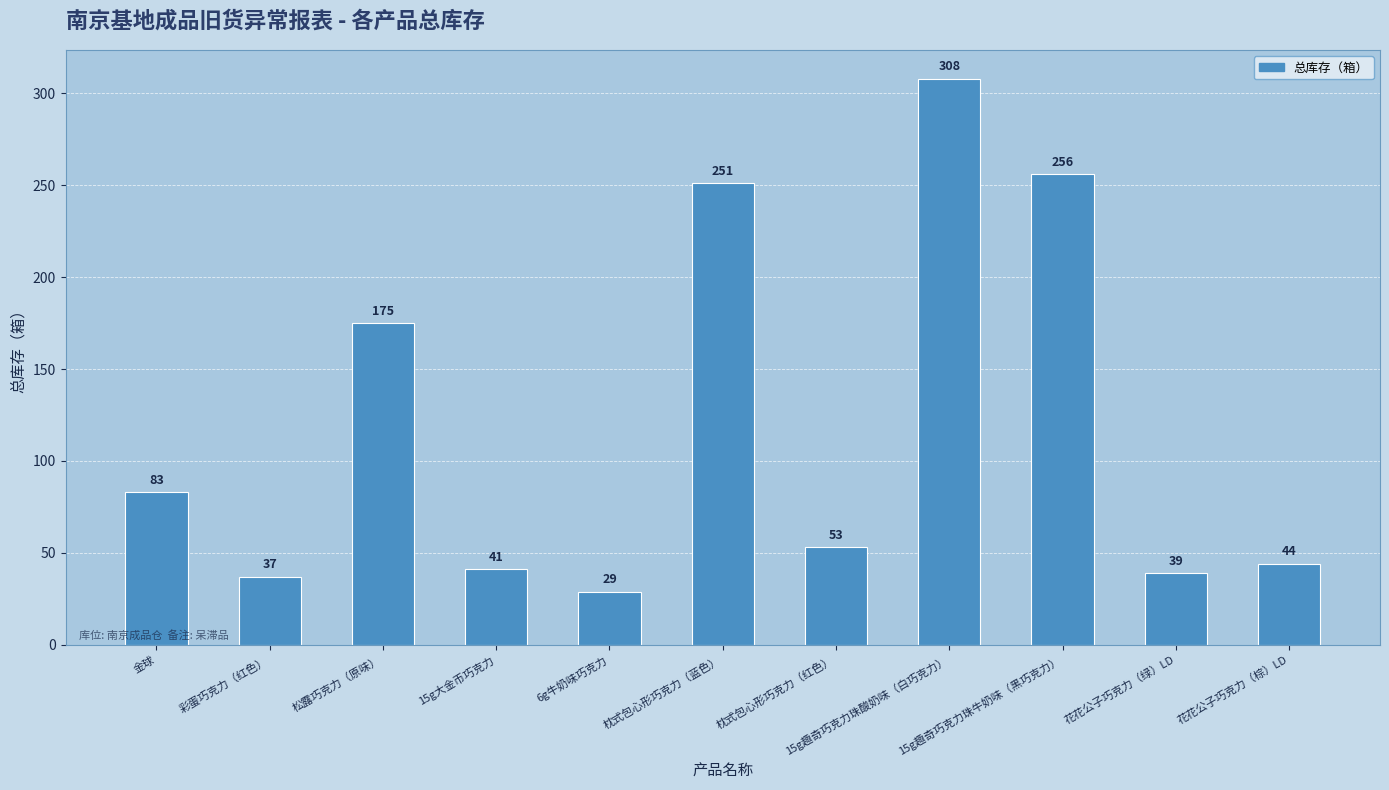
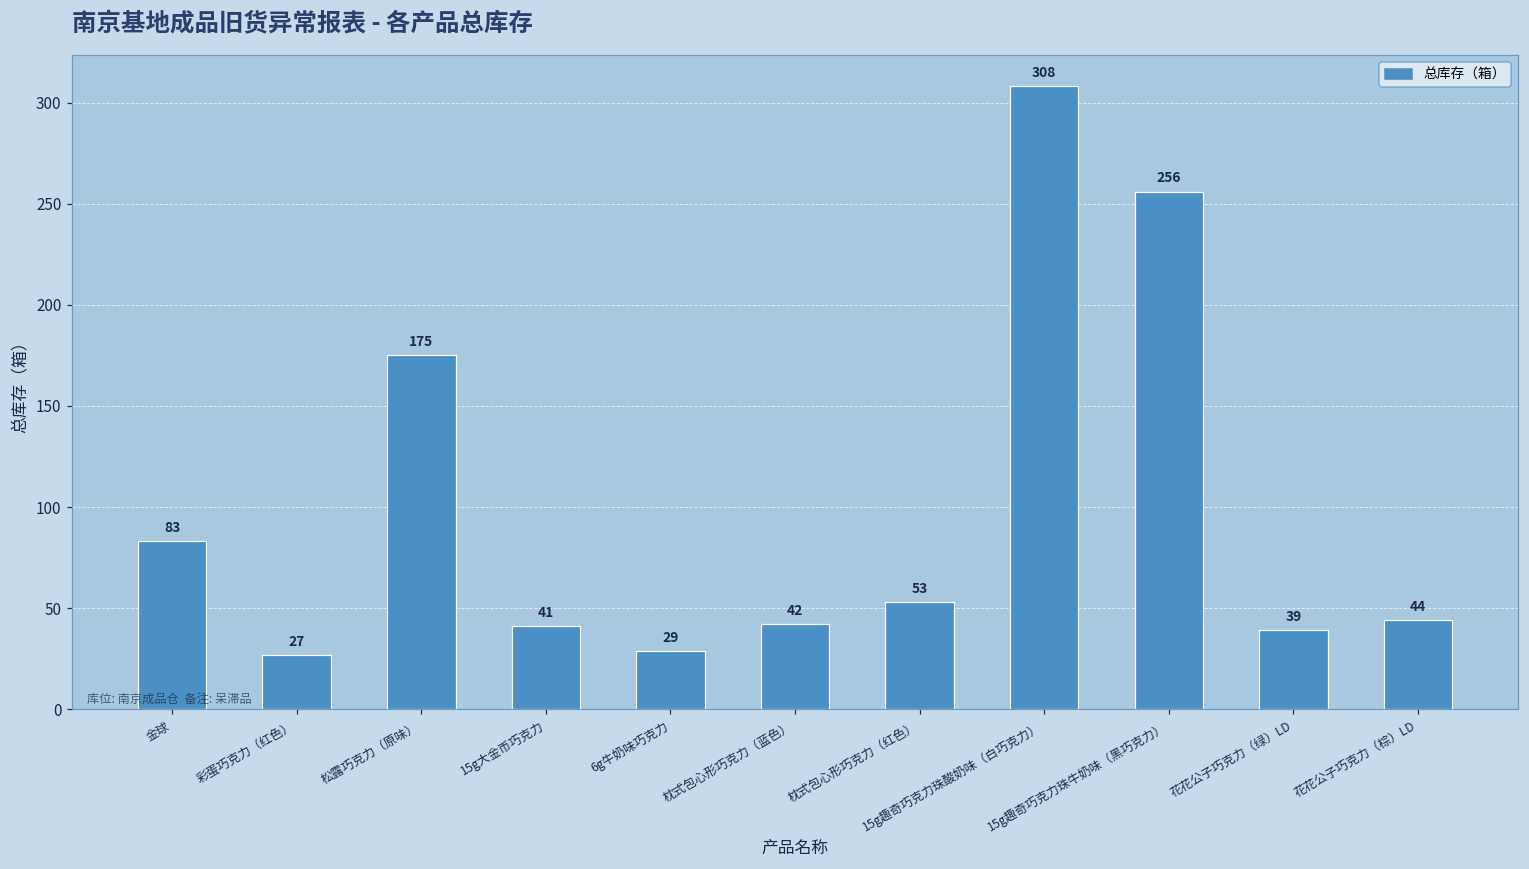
  {
    "金球": 83,
-   "彩蛋巧克力（红色）": 37,
+   "彩蛋巧克力（红色）": 27,
    "松露巧克力（原味）": 175,
    "15g大金币巧克力": 41,
    "6g牛奶味巧克力": 29,
-   "枕式包心形巧克力（蓝色）": 251,
+   "枕式包心形巧克力（蓝色）": 42,
    "枕式包心形巧克力（红色）": 53,
    "15g趣奇巧克力珠酸奶味（白巧克力）": 308,
    "15g趣奇巧克力珠牛奶味（黑巧克力）": 256,
    "花花公子巧克力（绿）LD": 39,
    "花花公子巧克力（棕）LD": 44
  }
